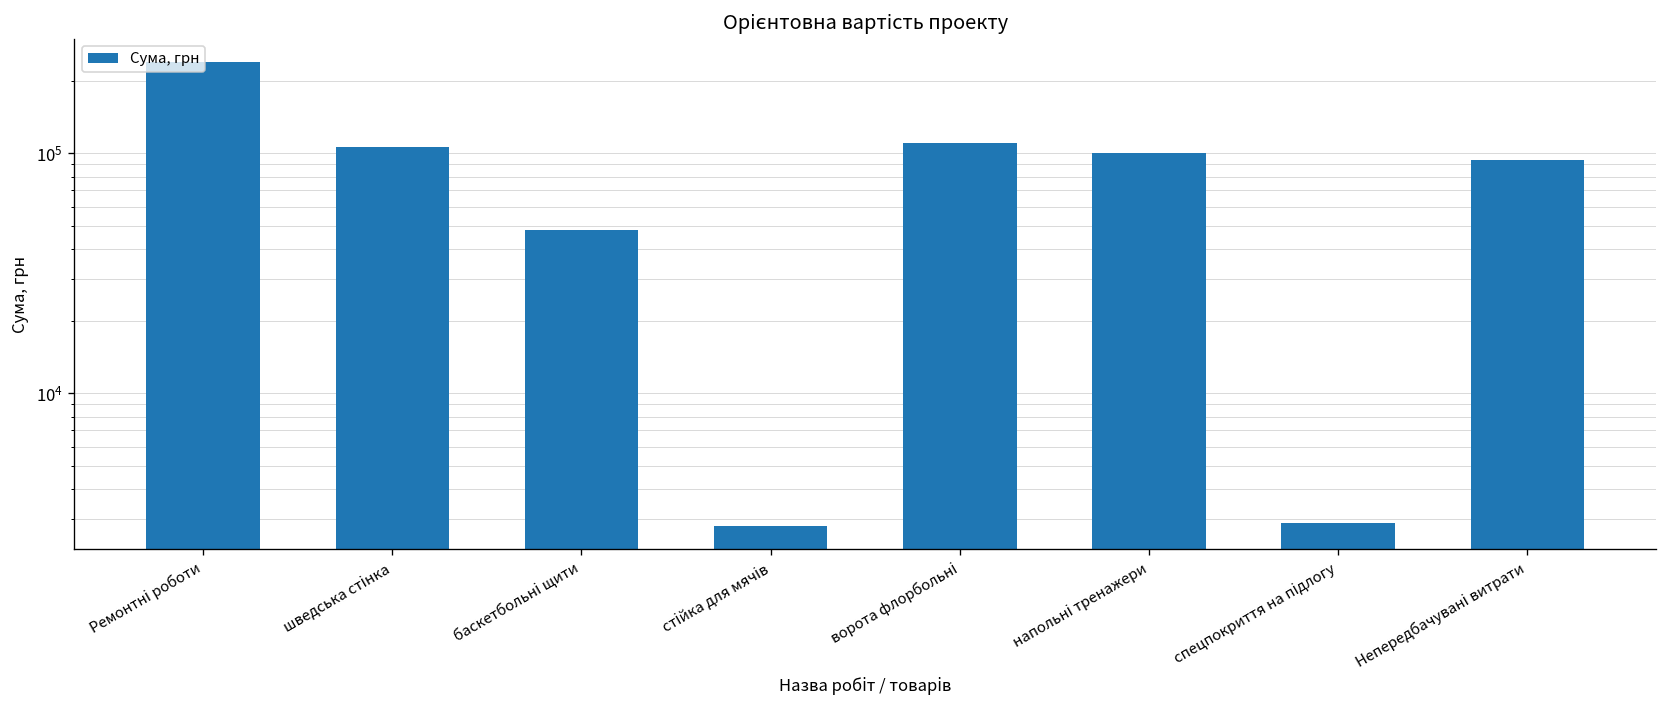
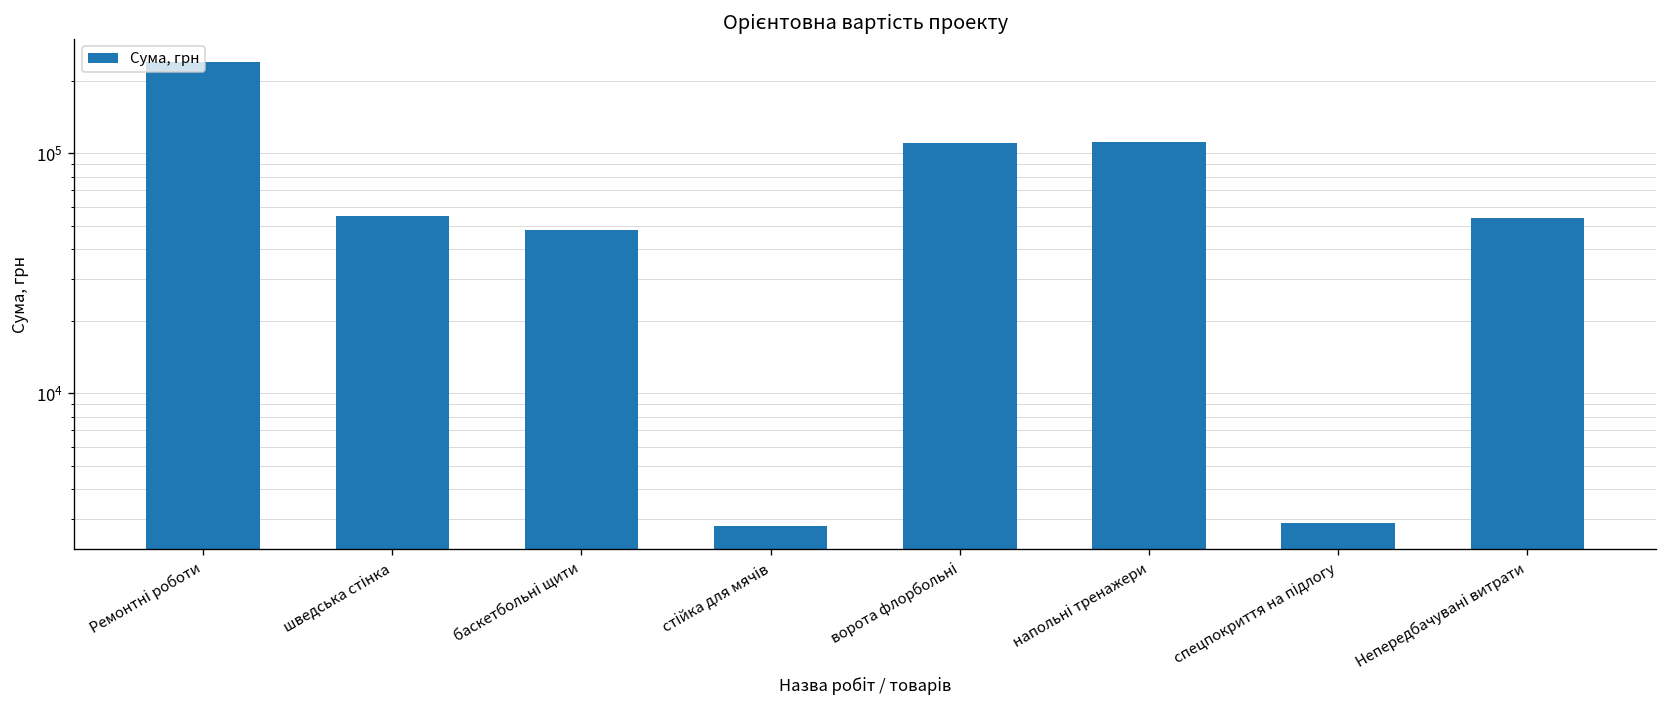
  {
-   "шведська стінка": 110000,
+   "шведська стінка": 55000,
    "баскетбольні щити": 48000,
    "стійка для мячів": 2800,
    "ворота флорбольні": 110000,
-   "напольні тренажери": 100000,
+   "напольні тренажери": 110000,
    "спецпокриття на підлогу": 2900,
-   "Непередбачувані витрати": 90000
+   "Непередбачувані витрати": 54000
  }
